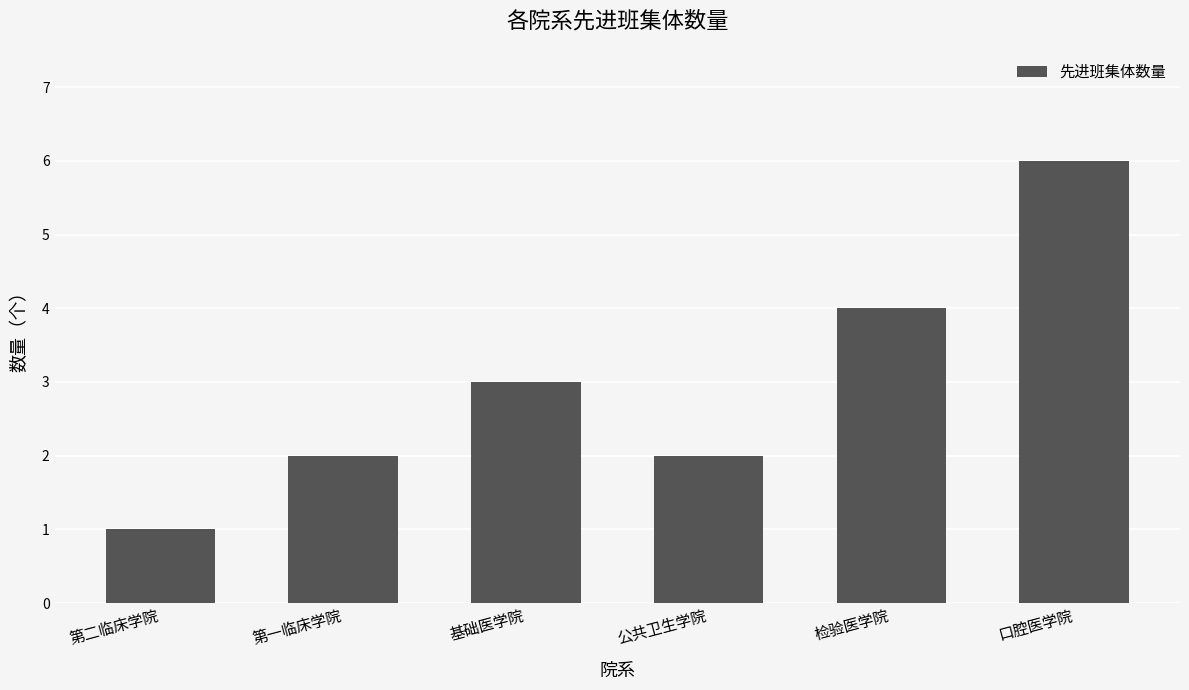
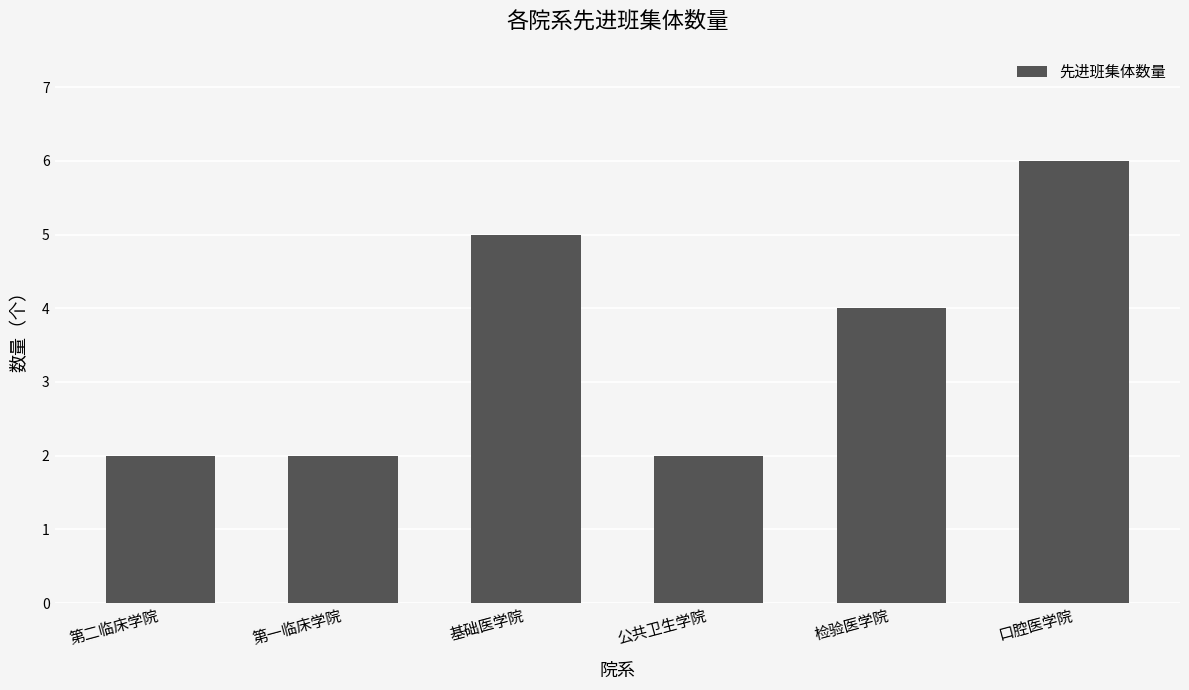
  {
-   "第二临床学院": 1,
+   "第二临床学院": 2,
    "第一临床学院": 2,
-   "基础医学院": 3,
+   "基础医学院": 5,
    "公共卫生学院": 2,
    "检验医学院": 4,
    "口腔医学院": 6
  }
